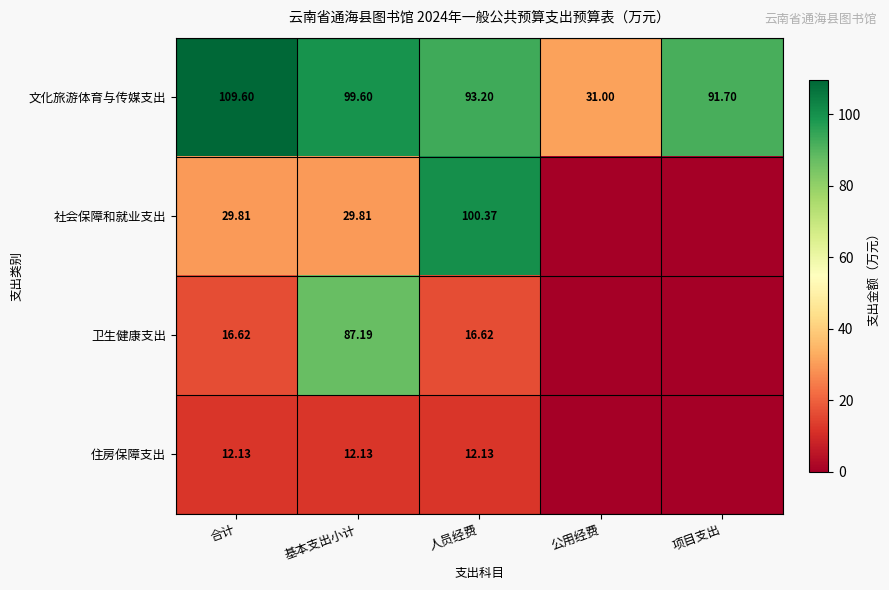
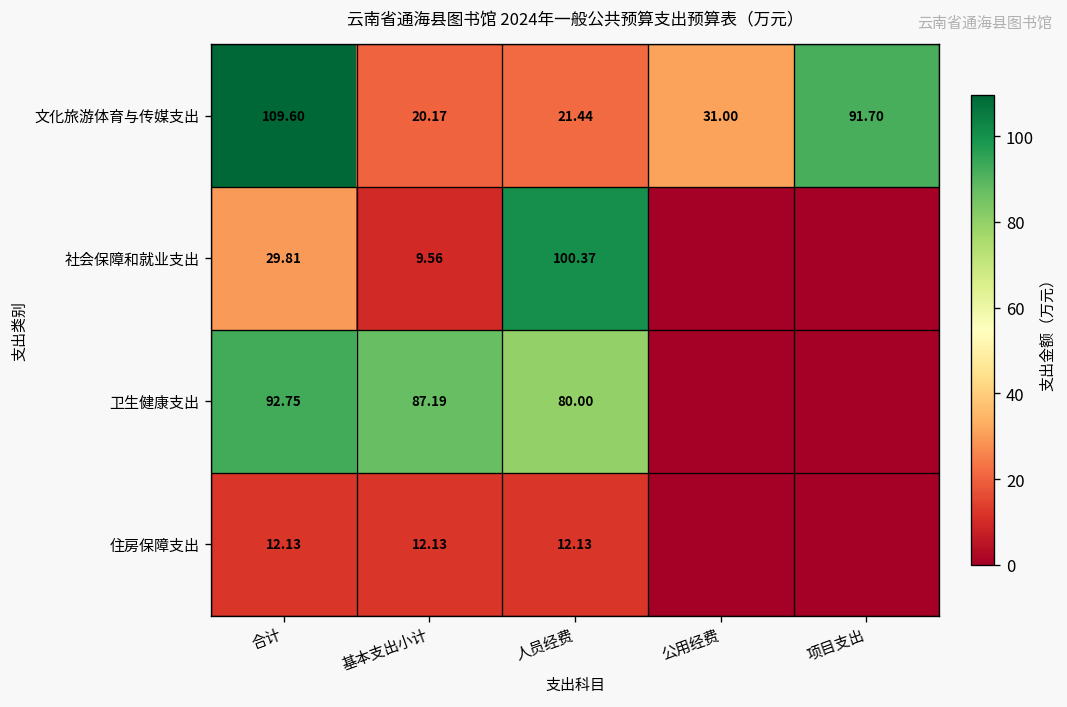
  {
    "文化旅游体育与传媒支出": {
      "合计": 109.60,
-     "基本支出小计": 99.60,
-     "人员经费": 93.20,
+     "基本支出小计": 20.17,
+     "人员经费": 21.44,
      "公用经费": 31.00,
      "项目支出": 91.70
    },
    "社会保障和就业支出": {
      "合计": 29.81,
-     "基本支出小计": 29.81,
+     "基本支出小计": 9.56,
      "人员经费": 100.37
    },
    "卫生健康支出": {
-     "合计": 16.62,
+     "合计": 92.75,
      "基本支出小计": 87.19,
-     "人员经费": 16.62
+     "人员经费": 80.00
    },
    "住房保障支出": {
      "合计": 12.13,
      "基本支出小计": 12.13,
      "人员经费": 12.13
    }
  }
